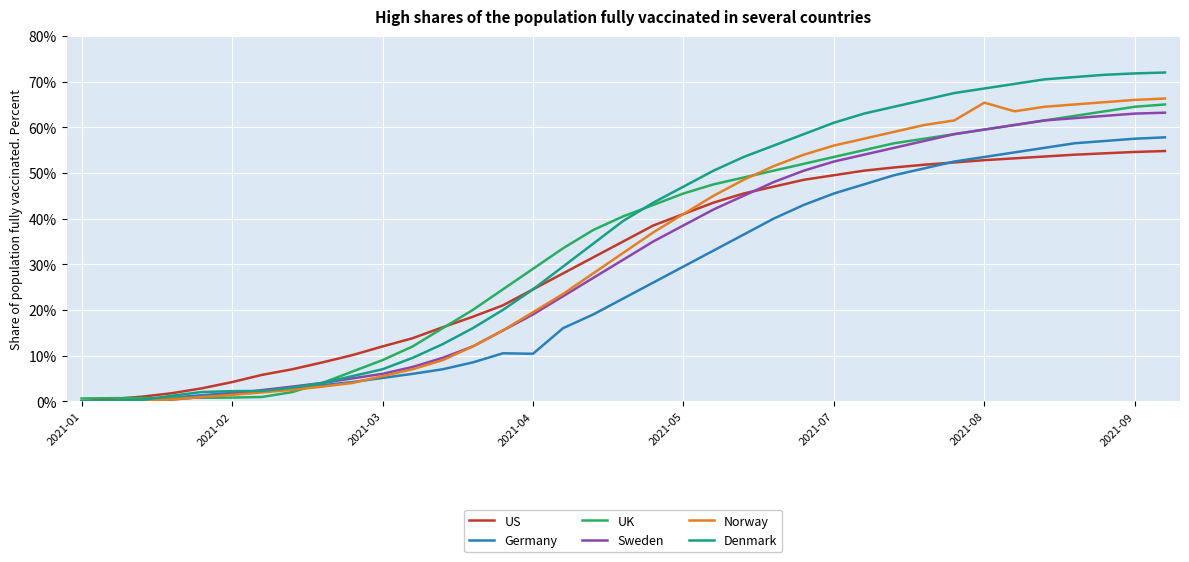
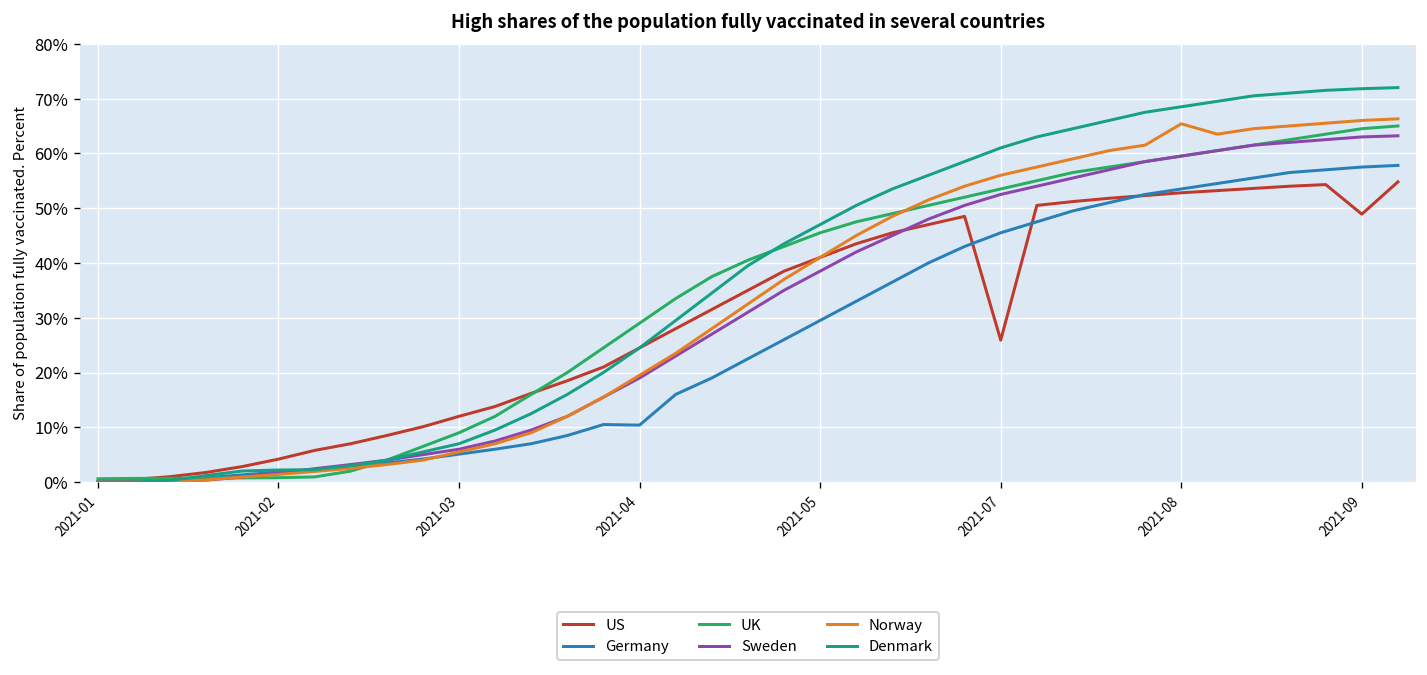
  {
    "US": {
      "2021-02": "4%",
      "2021-03": "12%",
-     "2021-07": "50%",
+     "2021-07": "26%",
      "2021-08": "53%",
-     "2021-09": "55%"
+     "2021-09": "49%"
    },
    "Germany": {
      "2021-04": "10%",
      "2021-05": "30%",
      "2021-07": "46%",
      "2021-08": "54%",
      "2021-09": "58%"
    },
    "Sweden": {
      "2021-05": "39%",
      "2021-07": "53%",
      "2021-09": "63%"
    },
    "Norway": {
      "2021-07": "56%",
      "2021-08": "65%",
      "2021-09": "66%"
    }
  }
